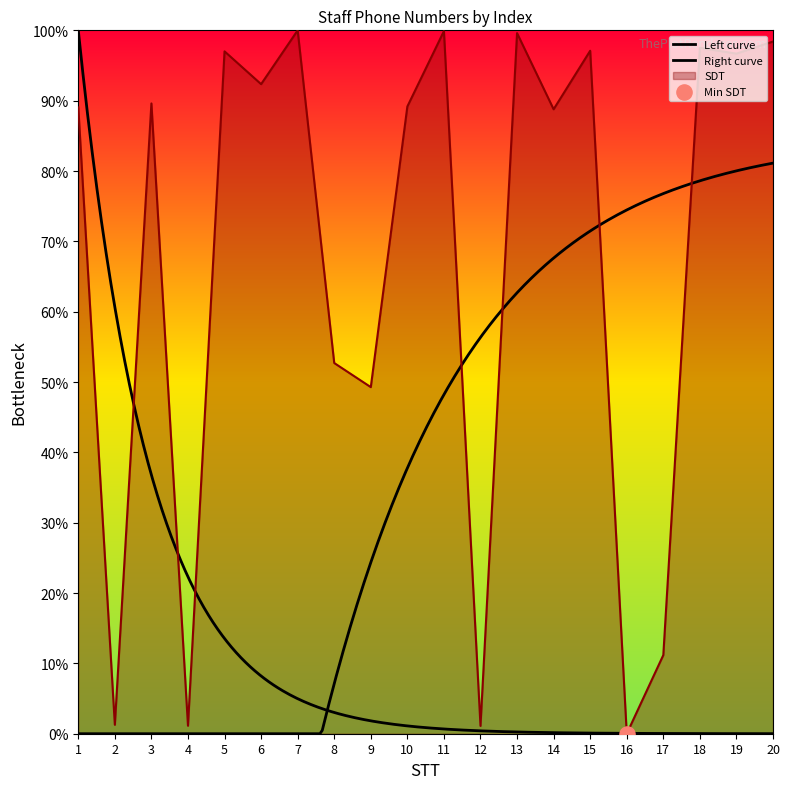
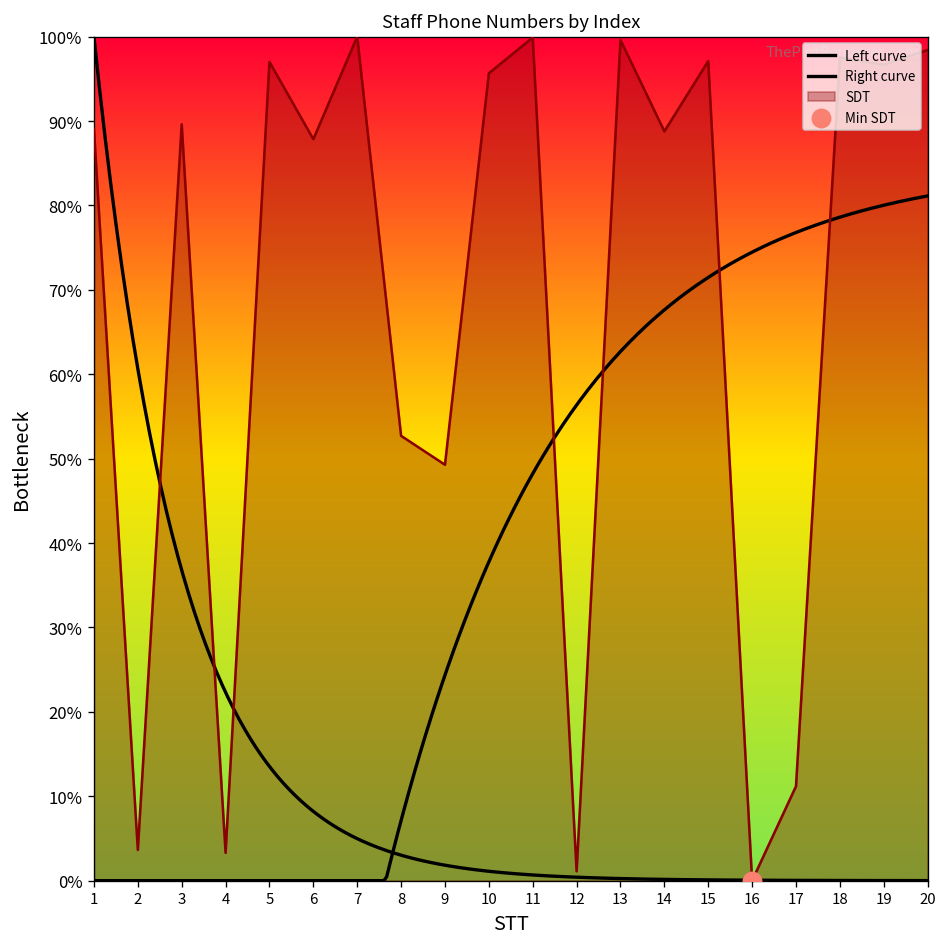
  {
    "SDT": {
      "1": "89%",
-     "2": "1%",
+     "2": "4%",
      "3": "90%",
-     "4": "1%",
+     "4": "3%",
      "5": "97%",
-     "6": "92%",
+     "6": "88%",
      "8": "53%",
      "9": "49%",
-     "10": "89%",
+     "10": "96%",
      "12": "1%",
      "13": "100%",
      "14": "89%",
      "15": "97%",
      "17": "11%",
      "20": "98%"
    }
  }
